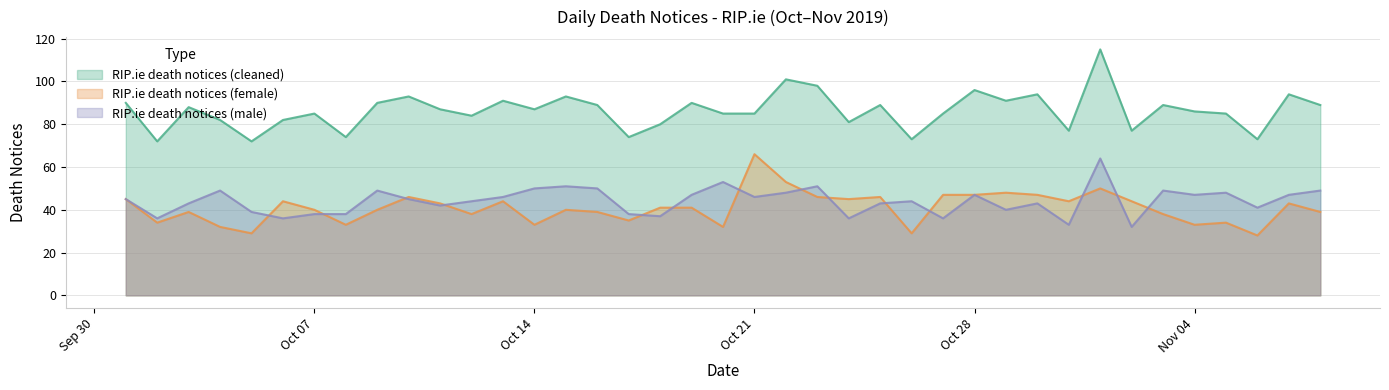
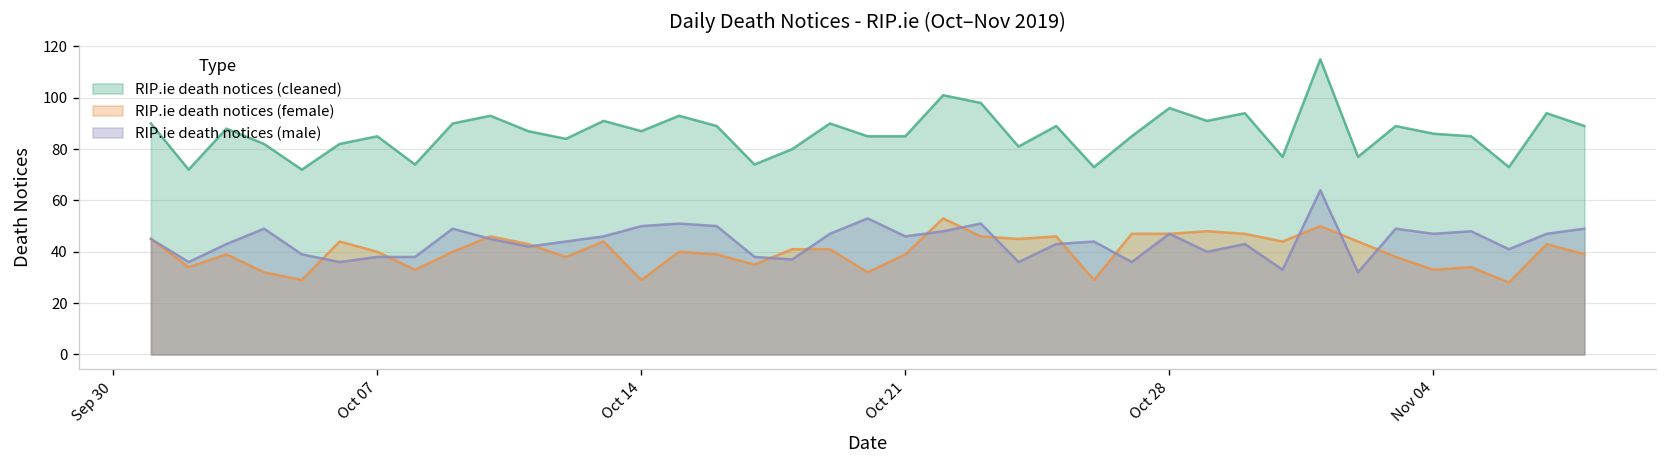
  {
    "RIP.ie death notices (female)": {
      "Oct 07": 40,
-     "Oct 14": 33,
-     "Oct 21": 66,
+     "Oct 14": 29,
+     "Oct 21": 39,
      "Nov 04": 33
    }
  }
